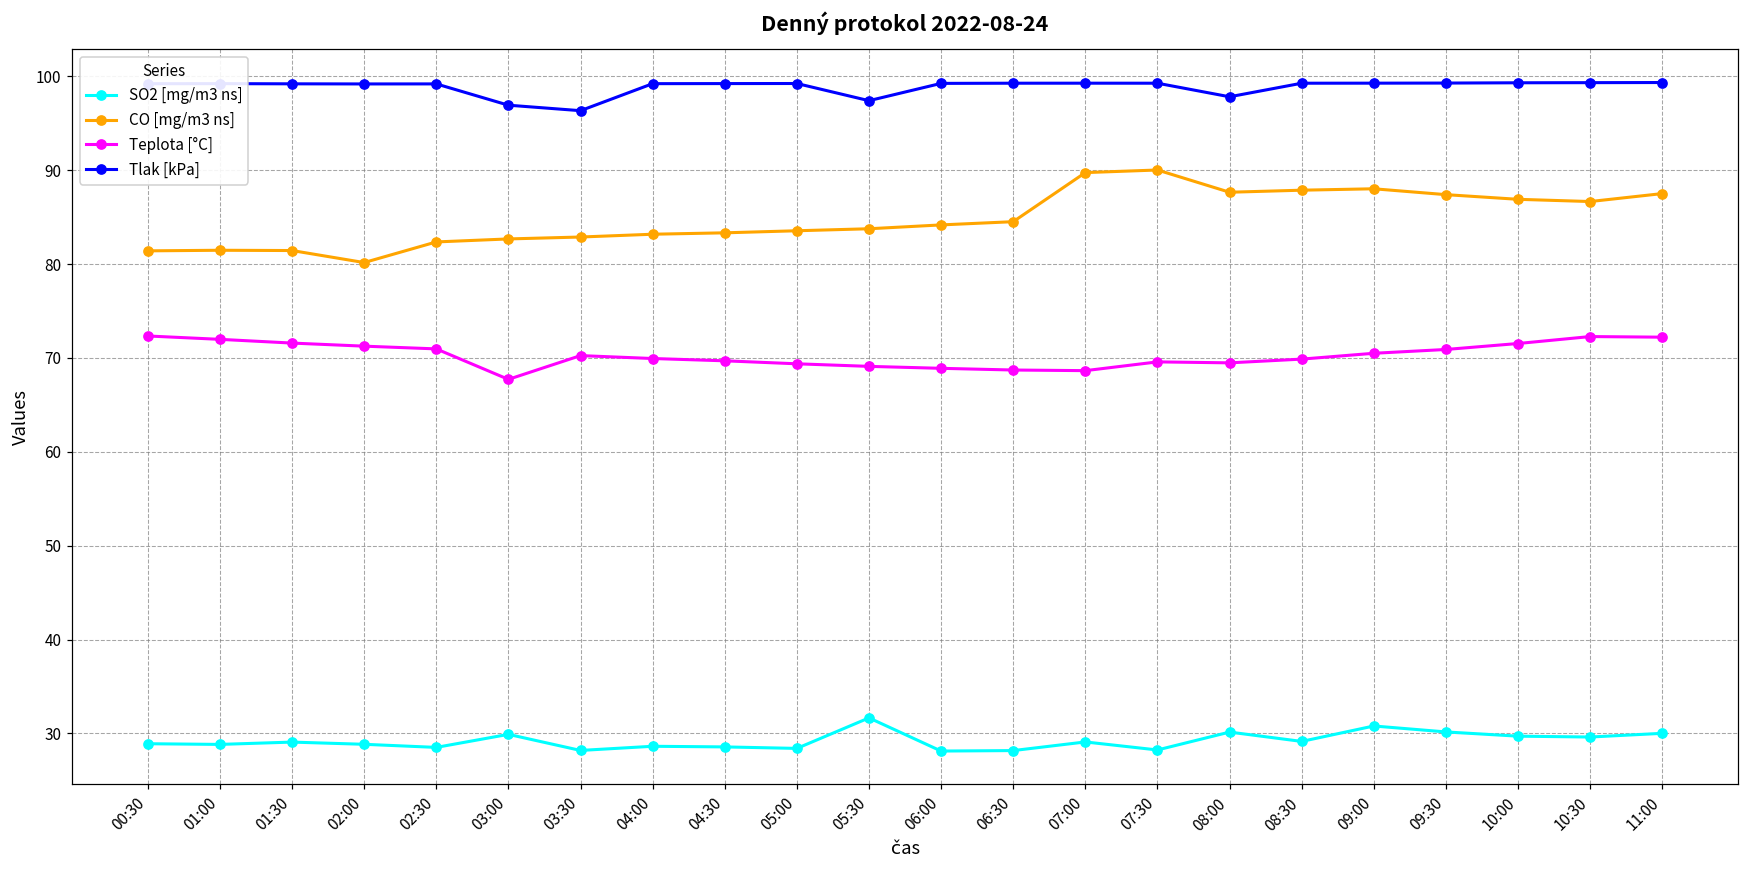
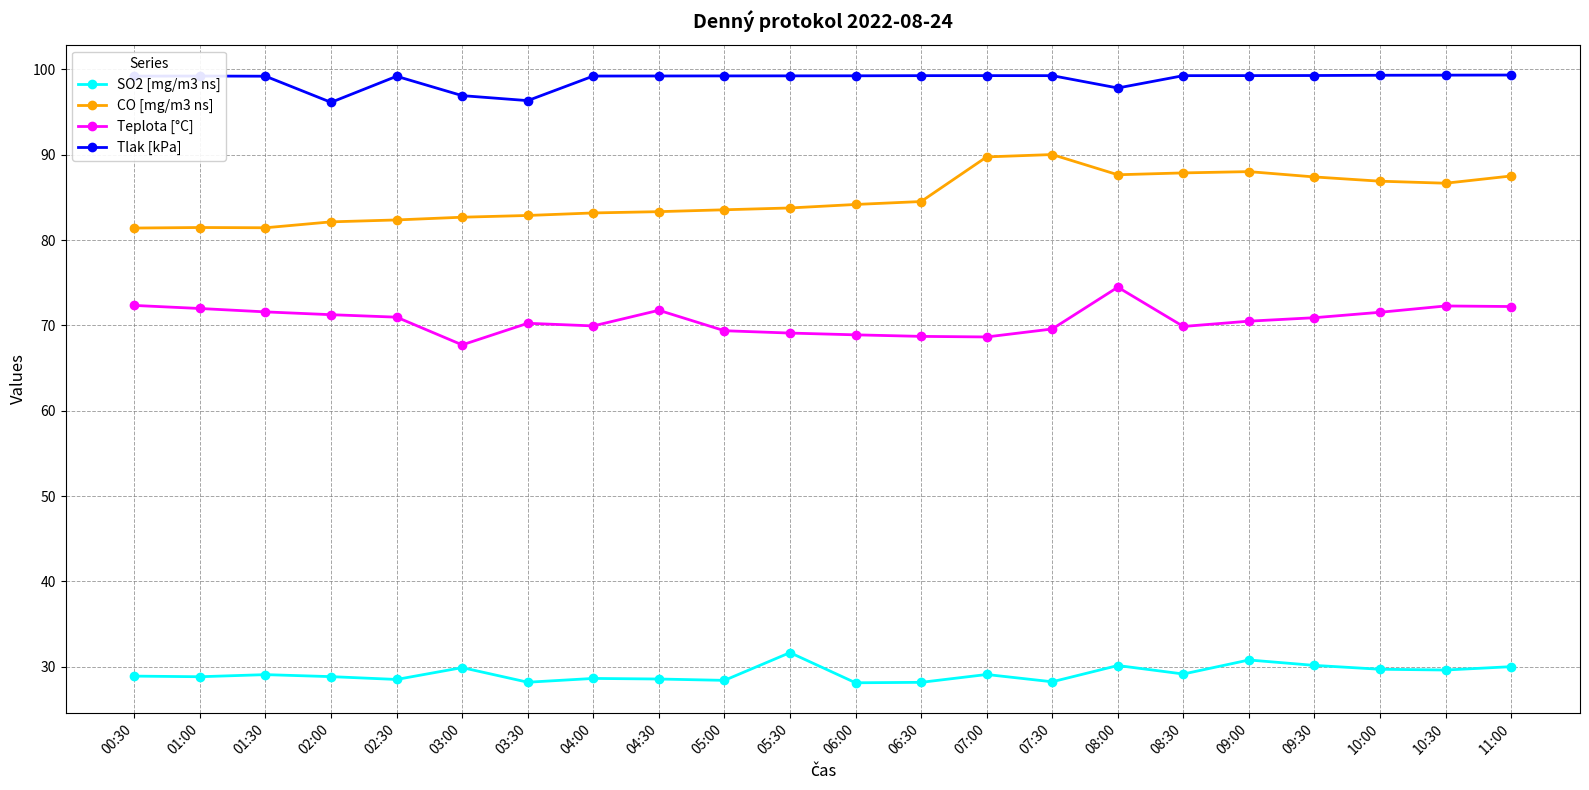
  {
    "SO2 [mg/m3 ns]": {
      "00:30": 29,
      "01:00": 29,
      "01:30": 29,
      "02:00": 29,
      "02:30": 29,
      "03:00": 30,
      "03:30": 28,
      "04:00": 29,
      "04:30": 29,
      "05:00": 28,
      "05:30": 32,
      "06:00": 28,
      "06:30": 28,
      "07:00": 29,
      "07:30": 28,
      "08:00": 30,
      "08:30": 29,
      "09:00": 31,
      "09:30": 30,
      "10:00": 30,
      "10:30": 30,
      "11:00": 30
    },
    "CO [mg/m3 ns]": {
      "00:30": 81,
      "01:00": 81,
      "01:30": 81,
-     "02:00": 80,
+     "02:00": 82,
      "02:30": 82,
      "03:00": 83,
      "03:30": 83,
      "04:00": 83,
      "04:30": 83,
      "05:00": 84,
      "05:30": 84,
      "06:00": 84,
      "06:30": 85,
      "07:00": 90,
      "07:30": 90,
      "08:00": 88,
      "08:30": 88,
      "09:00": 88,
      "09:30": 87,
      "10:00": 87,
      "10:30": 87,
      "11:00": 88
    },
    "Teplota [°C]": {
      "00:30": 72,
      "01:00": 72,
      "01:30": 72,
      "02:00": 71,
      "02:30": 71,
      "03:00": 68,
      "03:30": 70,
      "04:00": 70,
-     "04:30": 70,
+     "04:30": 72,
      "05:00": 69,
      "05:30": 69,
      "06:00": 69,
      "06:30": 69,
      "07:00": 69,
      "07:30": 70,
-     "08:00": 69,
+     "08:00": 74,
      "08:30": 70,
      "09:00": 70,
      "09:30": 71,
      "10:00": 72,
      "10:30": 72,
      "11:00": 72
    },
    "Tlak [kPa]": {
      "01:30": 99,
-     "02:00": 99,
+     "02:00": 96,
      "02:30": 99,
      "03:00": 97,
      "03:30": 96,
      "04:00": 99,
      "04:30": 99,
      "05:00": 99,
-     "05:30": 97,
+     "05:30": 99,
      "06:00": 99,
      "06:30": 99,
      "07:00": 99,
      "07:30": 99,
      "08:00": 98,
      "08:30": 99,
      "09:00": 99,
      "09:30": 99,
      "10:00": 99,
      "10:30": 99,
      "11:00": 99
    }
  }
